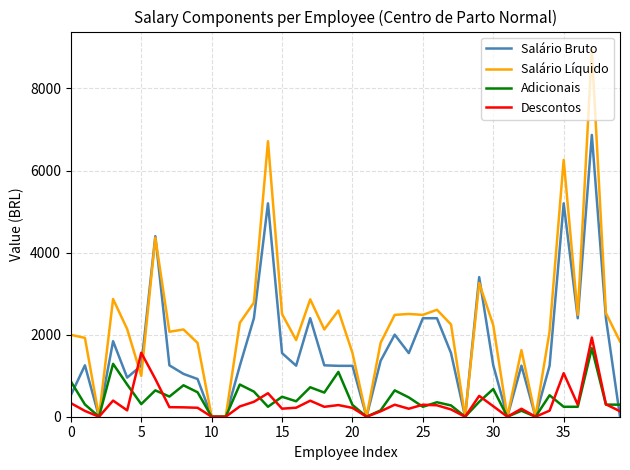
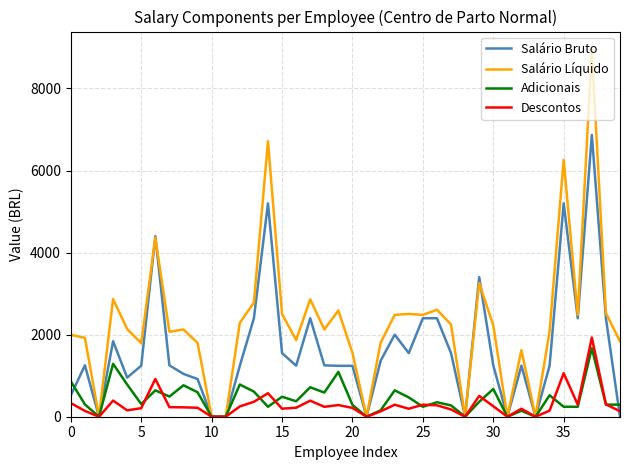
  {
    "Salário Bruto": {
      "0": 500,
      "5": 1200,
      "15": 1600,
      "20": 1200,
      "25": 2400,
      "30": 1300,
      "35": 5200
    },
    "Salário Líquido": {
      "0": 2000,
-     "5": 1000,
+     "5": 1800,
      "15": 2500,
      "20": 1600,
      "25": 2500,
      "30": 2200,
      "35": 6300
    },
    "Adicionais": {
      "0": 900,
      "5": 300,
      "15": 500,
      "20": 300,
      "30": 700,
      "35": 200
    },
    "Descontos": {
      "0": 300,
-     "5": 1600,
+     "5": 200,
      "15": 200,
      "20": 200,
      "30": 300,
      "35": 1100
    }
  }
